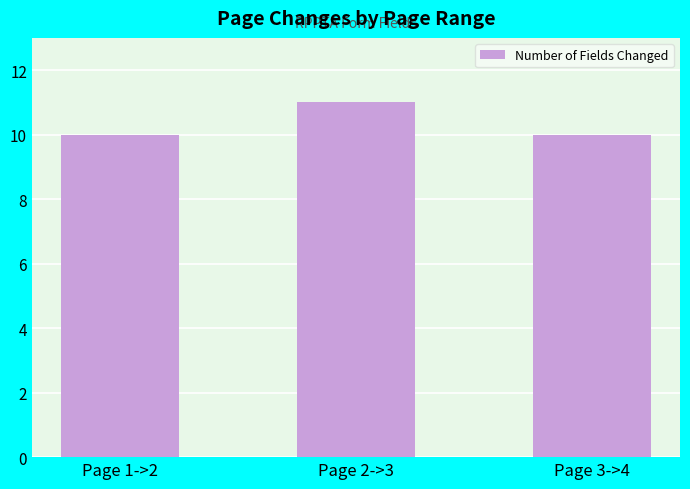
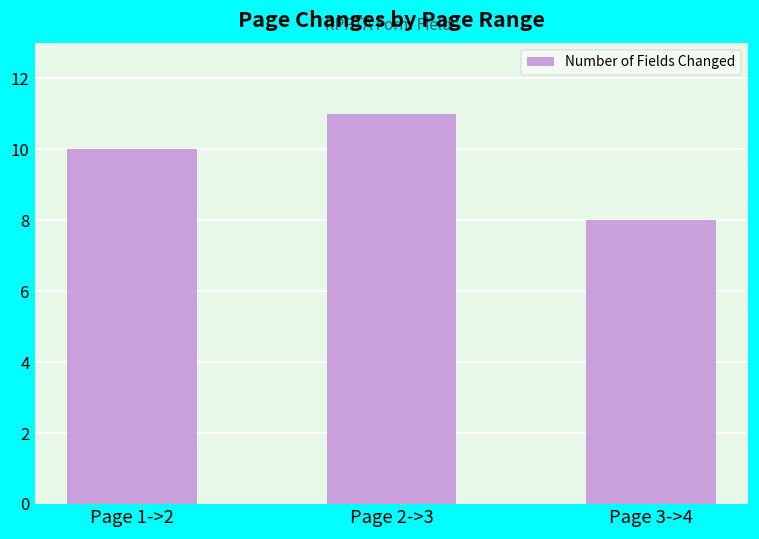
  {
    "Page 1->2": 10,
    "Page 2->3": 11,
-   "Page 3->4": 10
+   "Page 3->4": 8
  }
